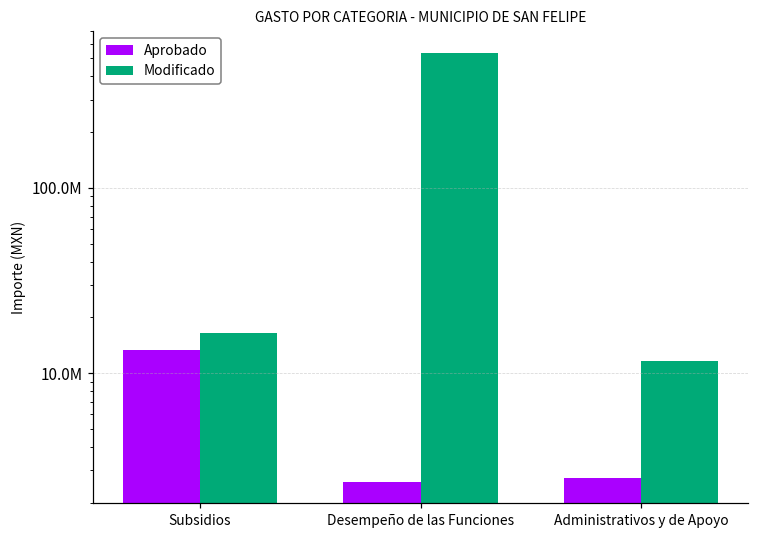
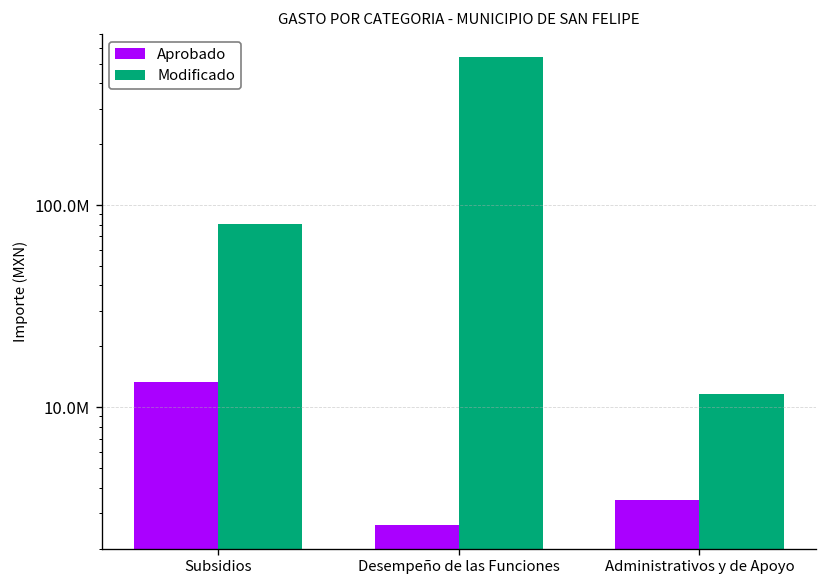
  {
    "Aprobado": {
      "Subsidios": 13000000,
      "Desempeño de las Funciones": 2600000,
-     "Administrativos y de Apoyo": 2700000
+     "Administrativos y de Apoyo": 3500000
    },
    "Modificado": {
-     "Subsidios": 17000000,
+     "Subsidios": 80000000,
      "Desempeño de las Funciones": 540000000,
      "Administrativos y de Apoyo": 12000000
    }
  }
